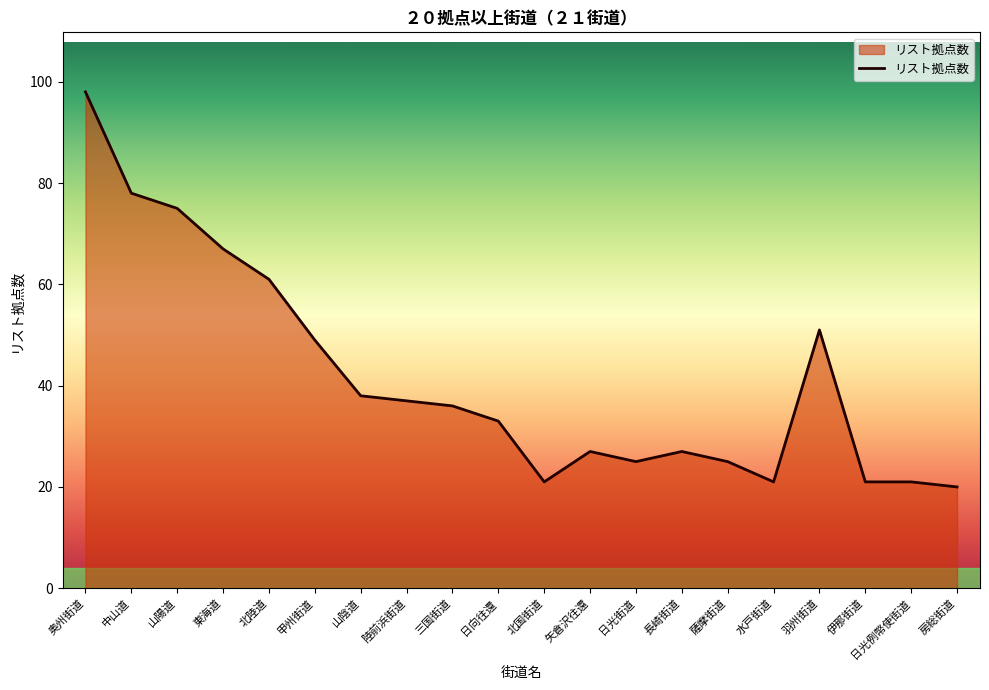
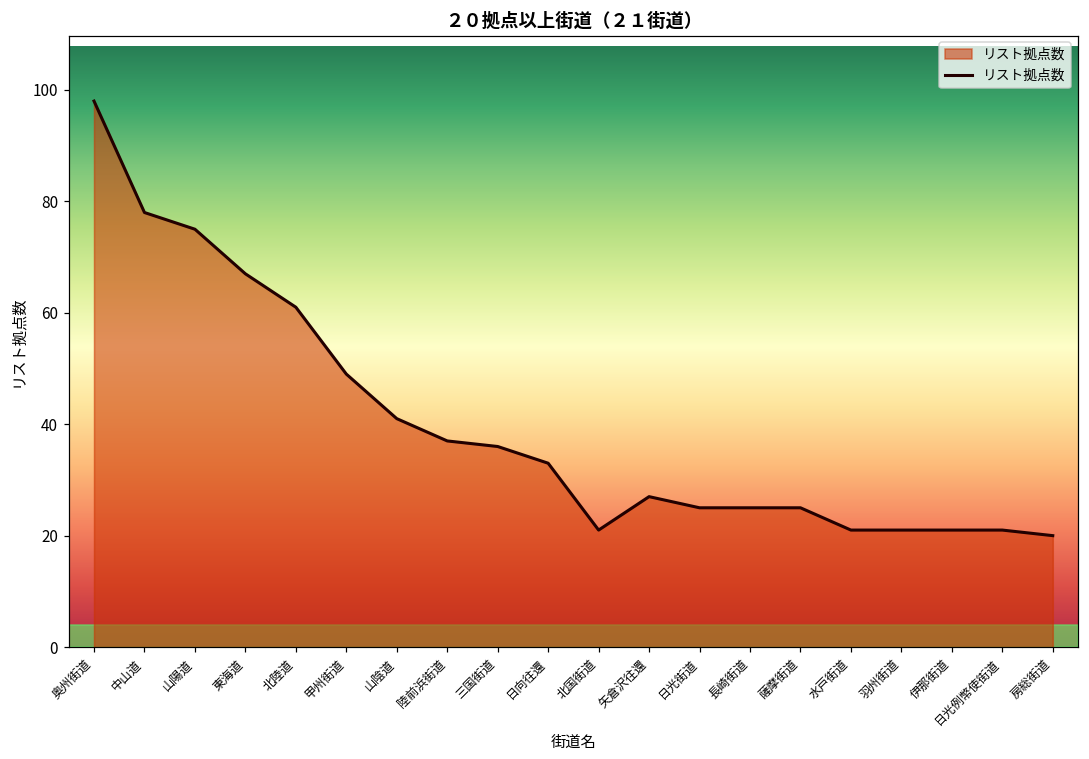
  {
    "奥州街道": 98,
    "中山道": 78,
    "山陽道": 75,
    "東海道": 67,
    "北陸道": 61,
    "甲州街道": 49,
-   "山陰道": 38,
+   "山陰道": 41,
    "陸前浜街道": 37,
    "三国街道": 36,
    "日向往還": 33,
    "北国街道": 21,
    "矢倉沢往還": 27,
    "日光街道": 25,
-   "長崎街道": 27,
+   "長崎街道": 25,
    "薩摩街道": 25,
    "水戸街道": 21,
-   "羽州街道": 51,
+   "羽州街道": 21,
    "伊那街道": 21,
    "日光例幣使街道": 21,
    "房総街道": 20
  }
